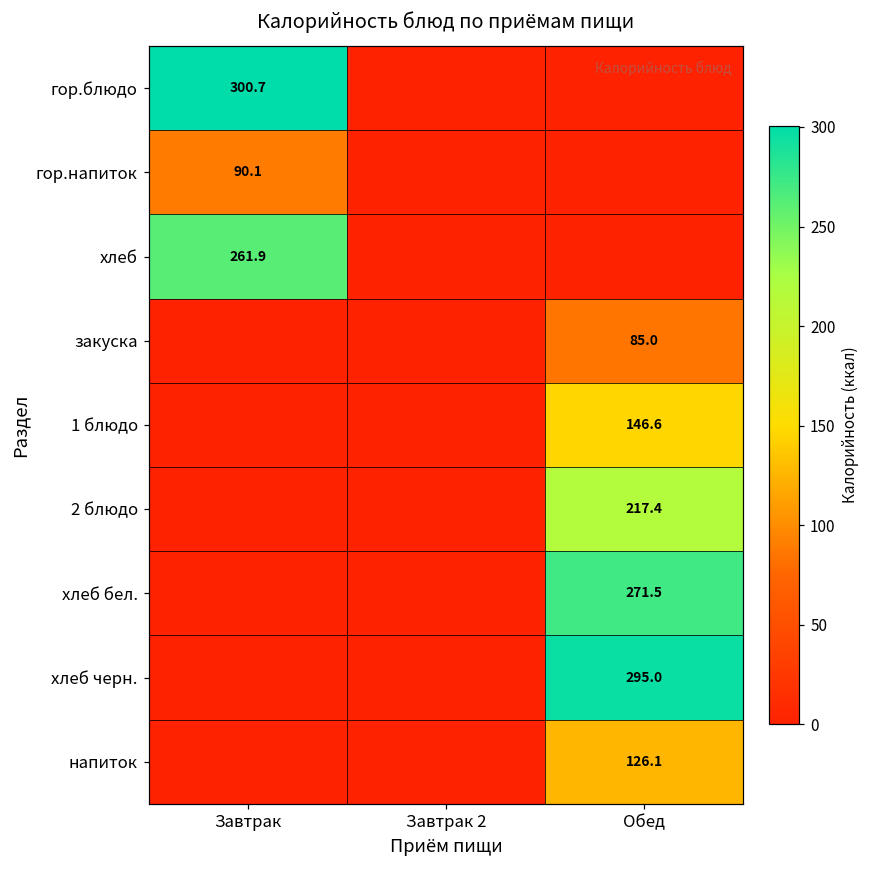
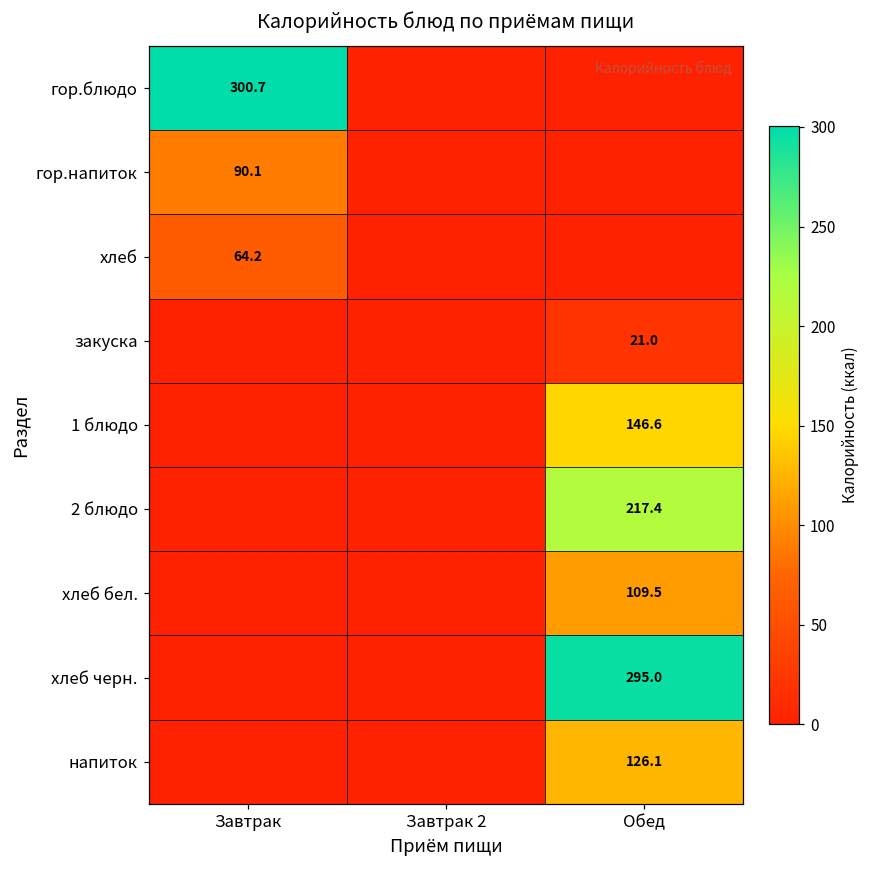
  {
    "гор.блюдо": {
      "Завтрак": 300.7
    },
    "гор.напиток": {
      "Завтрак": 90.1
    },
    "хлеб": {
-     "Завтрак": 261.9
+     "Завтрак": 64.2
    },
    "закуска": {
-     "Обед": 85.0
+     "Обед": 21.0
    },
    "1 блюдо": {
      "Обед": 146.6
    },
    "2 блюдо": {
      "Обед": 217.4
    },
    "хлеб бел.": {
-     "Обед": 271.5
+     "Обед": 109.5
    },
    "хлеб черн.": {
      "Обед": 295.0
    },
    "напиток": {
      "Обед": 126.1
    }
  }
